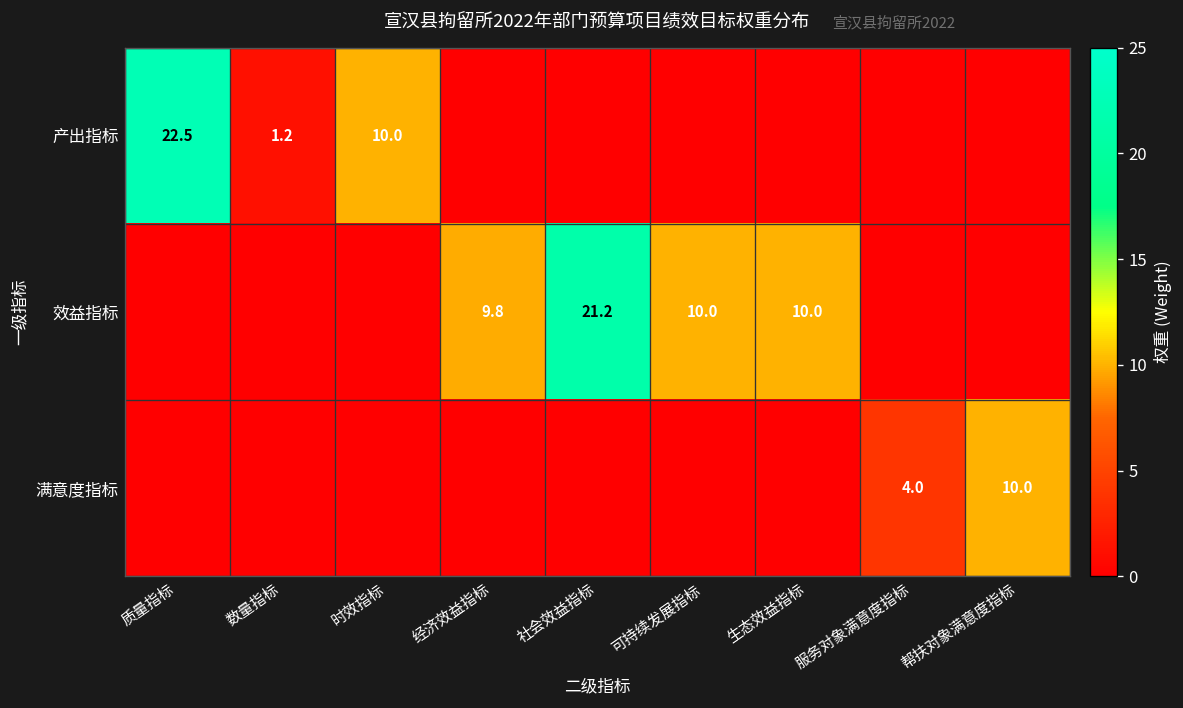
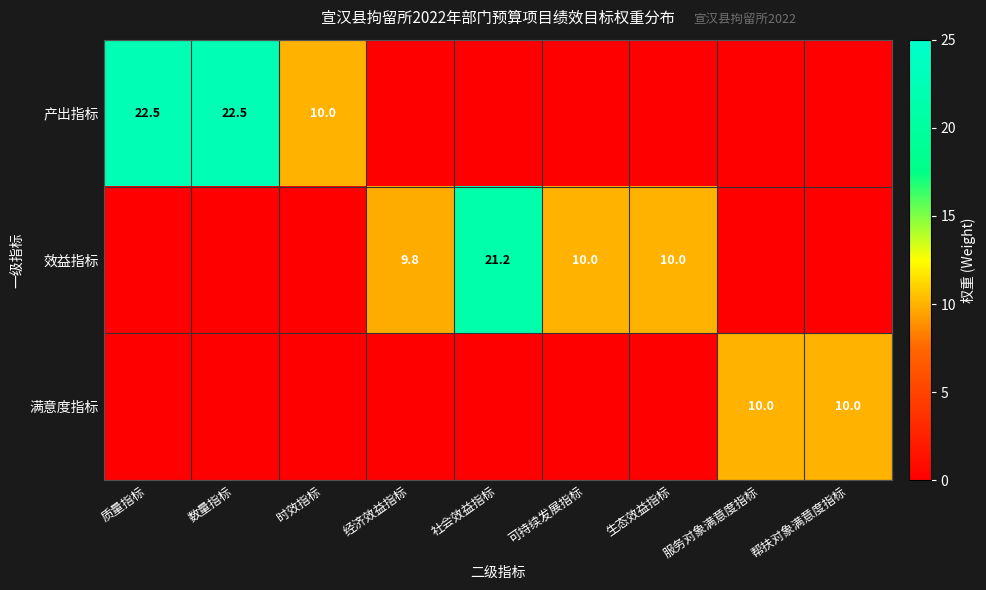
  {
    "产出指标": {
      "质量指标": 22.5,
-     "数量指标": 1.2,
+     "数量指标": 22.5,
      "时效指标": 10.0
    },
    "效益指标": {
      "经济效益指标": 9.8,
      "社会效益指标": 21.2,
      "可持续发展指标": 10.0,
      "生态效益指标": 10.0
    },
    "满意度指标": {
-     "服务对象满意度指标": 4.0,
+     "服务对象满意度指标": 10.0,
      "帮扶对象满意度指标": 10.0
    }
  }
